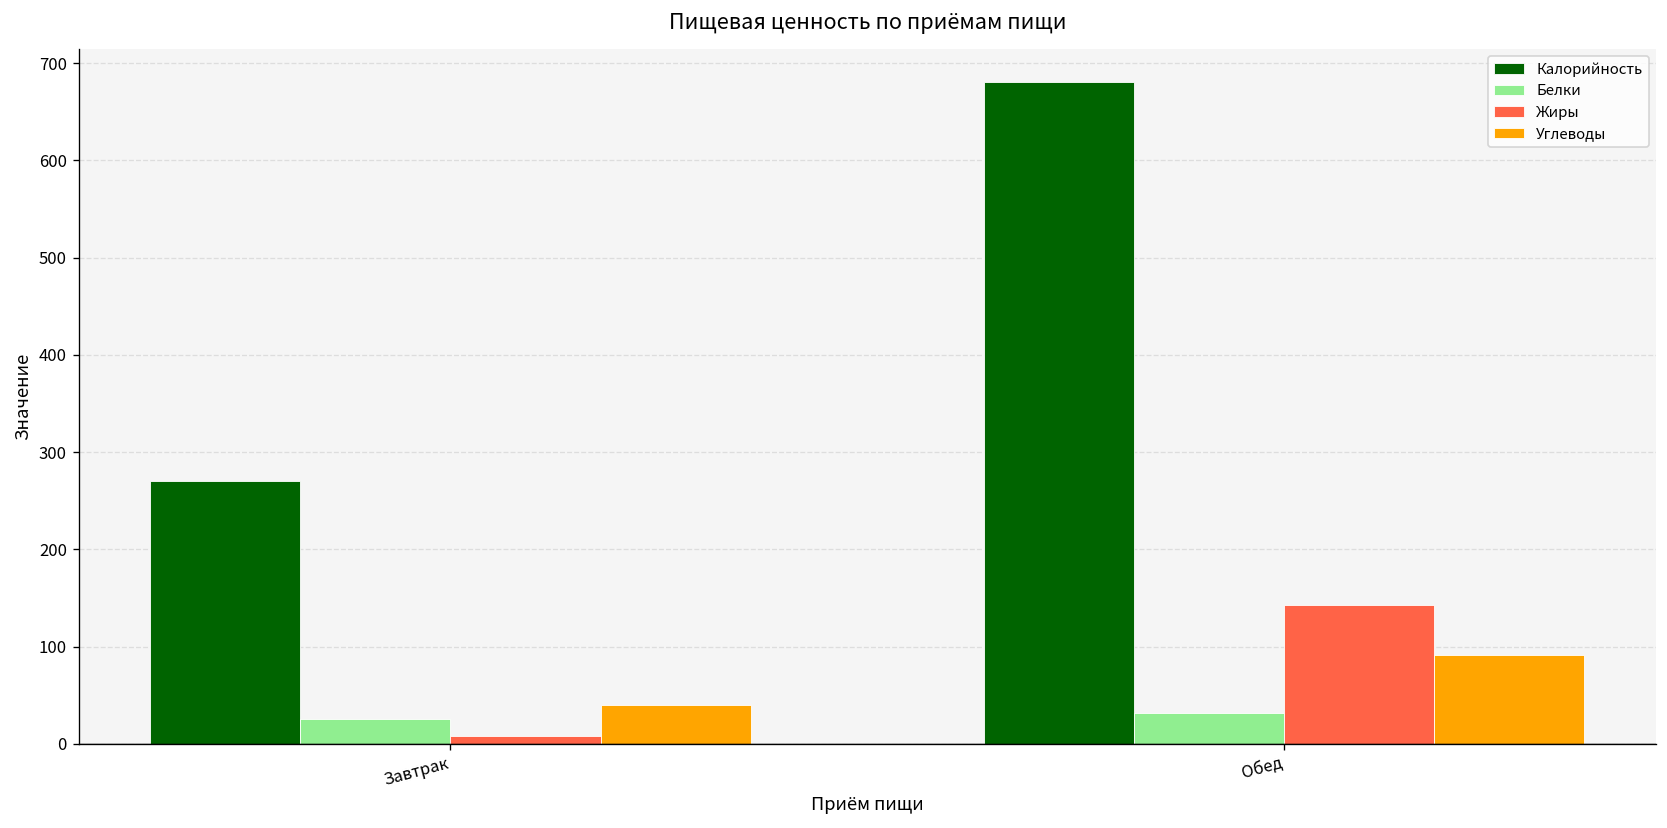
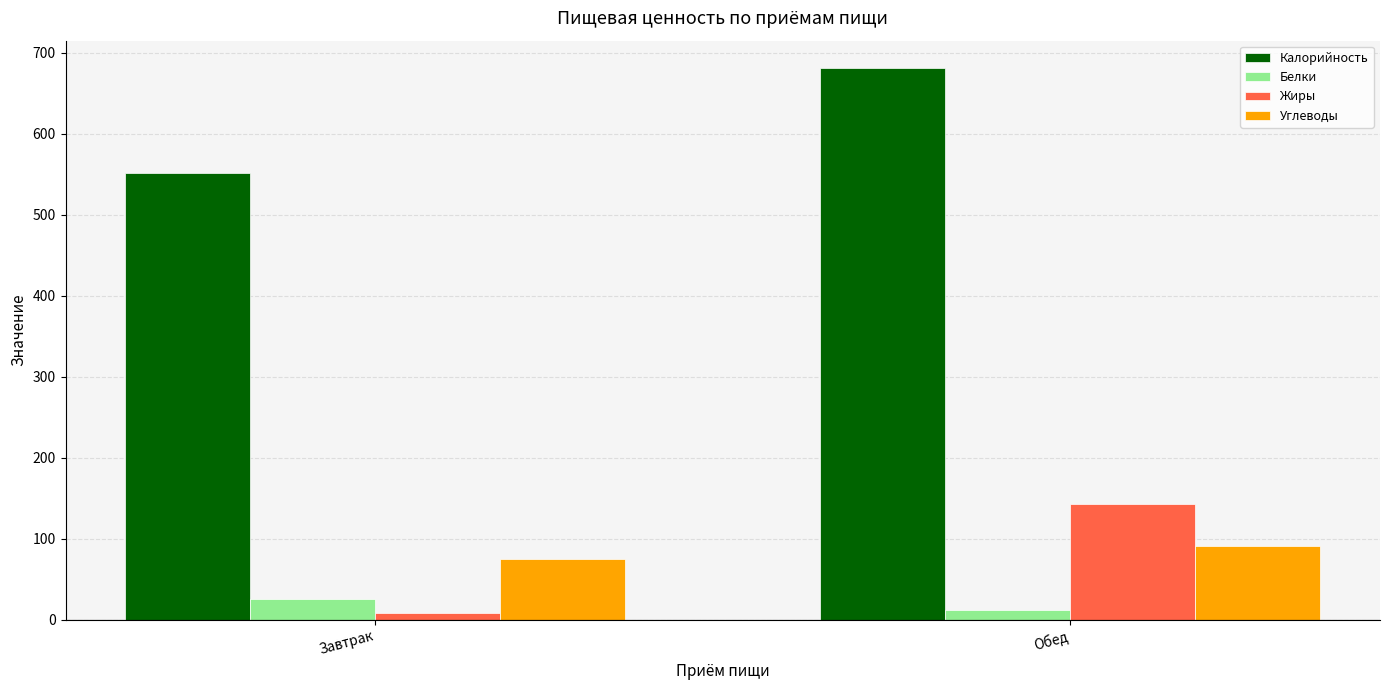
  {
    "Калорийность": {
-     "Завтрак": 270,
+     "Завтрак": 550,
      "Обед": 680
    },
    "Белки": {
      "Завтрак": 30,
-     "Обед": 30
+     "Обед": 10
    },
    "Жиры": {
      "Завтрак": 10,
      "Обед": 140
    },
    "Углеводы": {
-     "Завтрак": 40,
+     "Завтрак": 80,
      "Обед": 90
    }
  }
